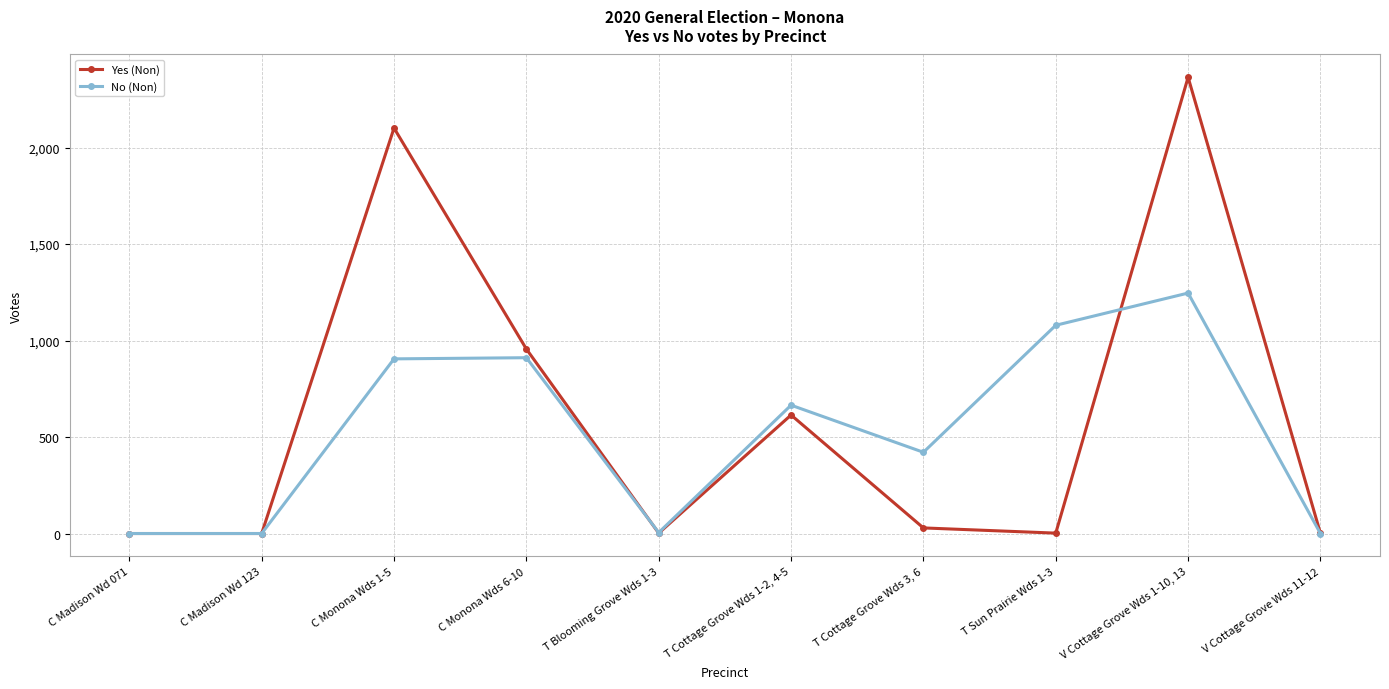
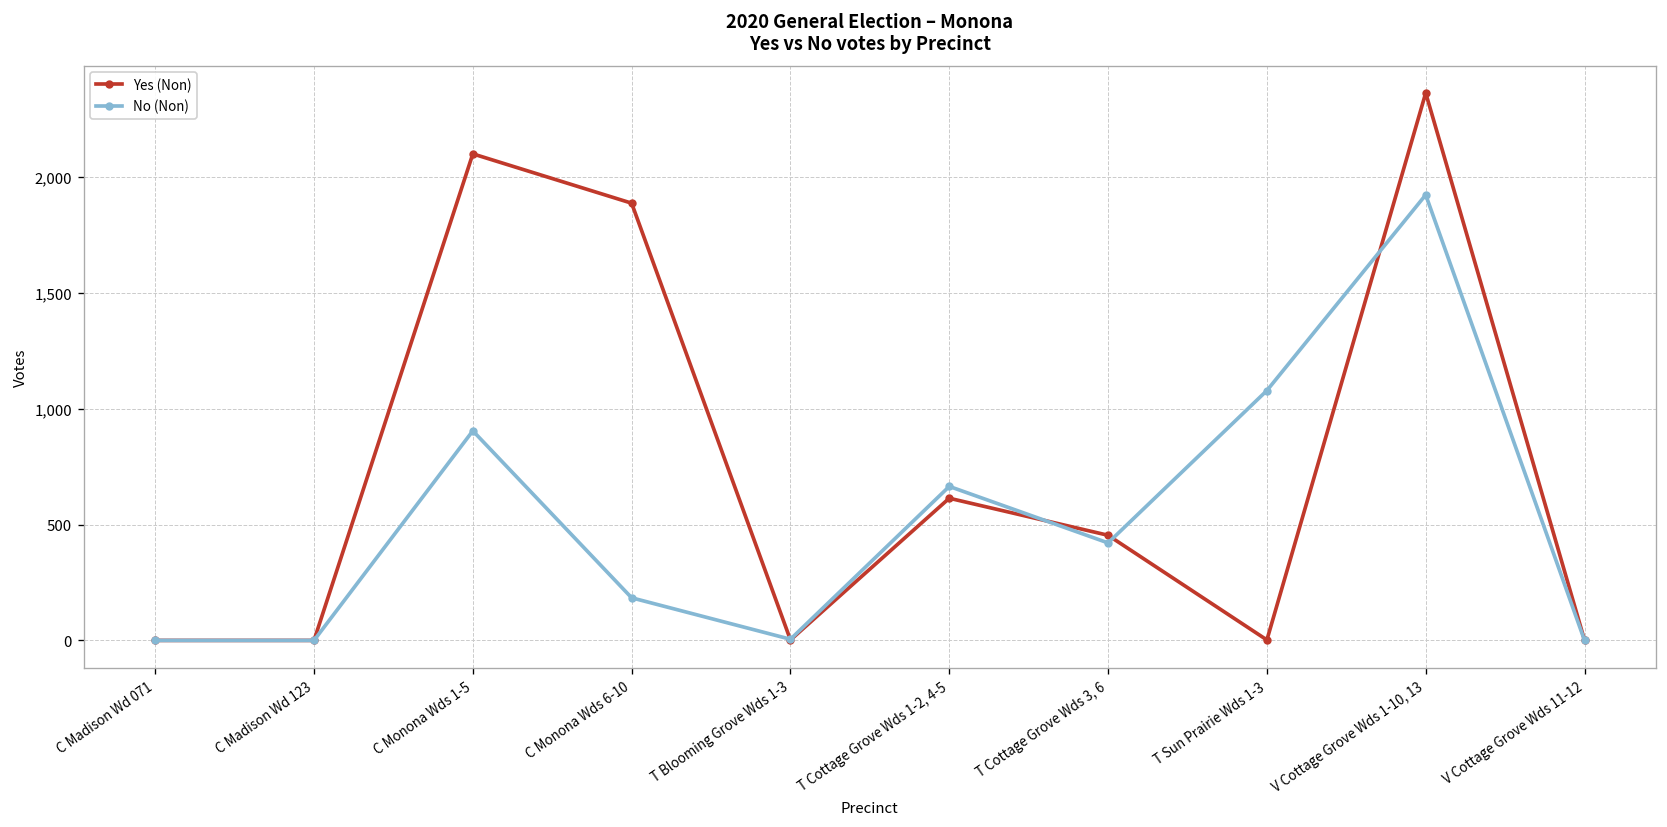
  {
    "Yes (Non)": {
      "C Monona Wds 1-5": "2,100",
-     "C Monona Wds 6-10": "960",
+     "C Monona Wds 6-10": "1,890",
      "T Cottage Grove Wds 1-2, 4-5": "610",
-     "T Cottage Grove Wds 3, 6": "30",
+     "T Cottage Grove Wds 3, 6": "450",
      "T Sun Prairie Wds 1-3": "0",
      "V Cottage Grove Wds 1-10, 13": "2,360"
    },
    "No (Non)": {
      "C Monona Wds 1-5": "910",
-     "C Monona Wds 6-10": "910",
+     "C Monona Wds 6-10": "180",
      "T Cottage Grove Wds 1-2, 4-5": "670",
      "T Cottage Grove Wds 3, 6": "420",
      "T Sun Prairie Wds 1-3": "1,080",
-     "V Cottage Grove Wds 1-10, 13": "1,250"
+     "V Cottage Grove Wds 1-10, 13": "1,920"
    }
  }
